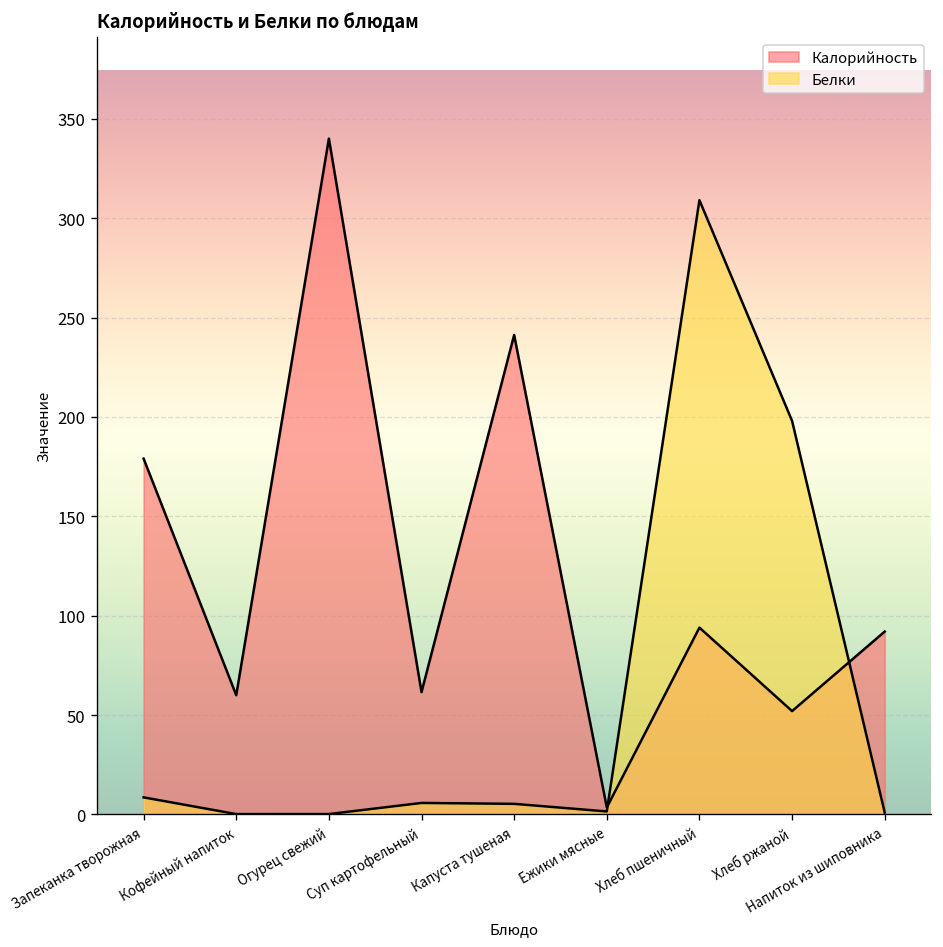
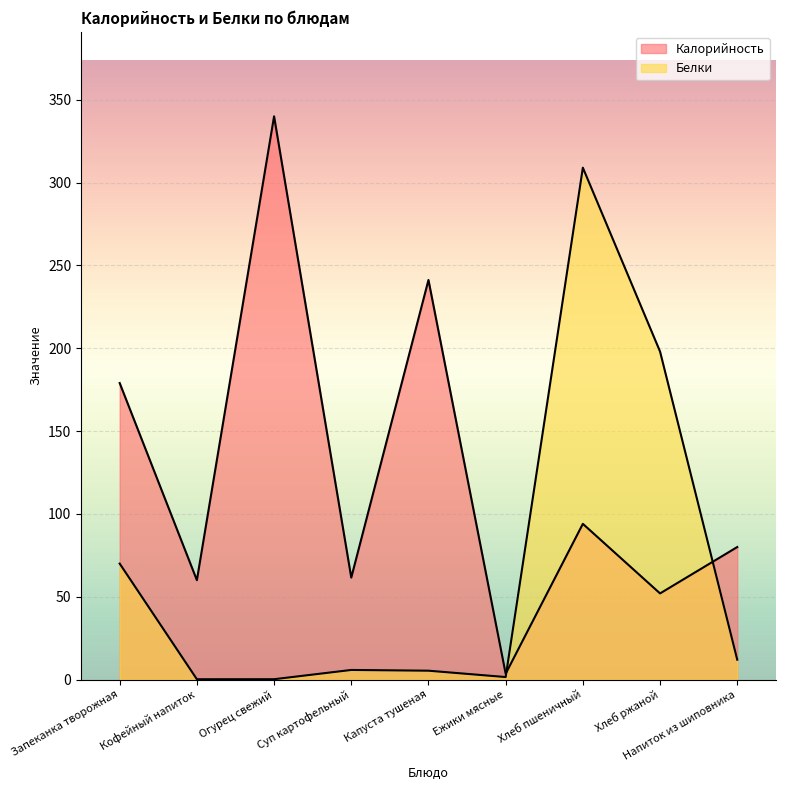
  {
    "Калорийность": {
      "Запеканка творожная": 179,
      "Кофейный напиток": 60,
      "Огурец свежий": 340,
      "Суп картофельный": 62,
      "Капуста тушеная": 241,
      "Ежики мясные": 4,
      "Хлеб пшеничный": 94,
      "Хлеб ржаной": 52,
-     "Напиток из шиповника": 92
+     "Напиток из шиповника": 80
    },
    "Белки": {
-     "Запеканка творожная": 9,
+     "Запеканка творожная": 70,
      "Кофейный напиток": 0,
      "Огурец свежий": 0,
      "Суп картофельный": 6,
      "Капуста тушеная": 5,
      "Ежики мясные": 2,
      "Хлеб пшеничный": 309,
      "Хлеб ржаной": 198,
-     "Напиток из шиповника": 1
+     "Напиток из шиповника": 12
    }
  }
